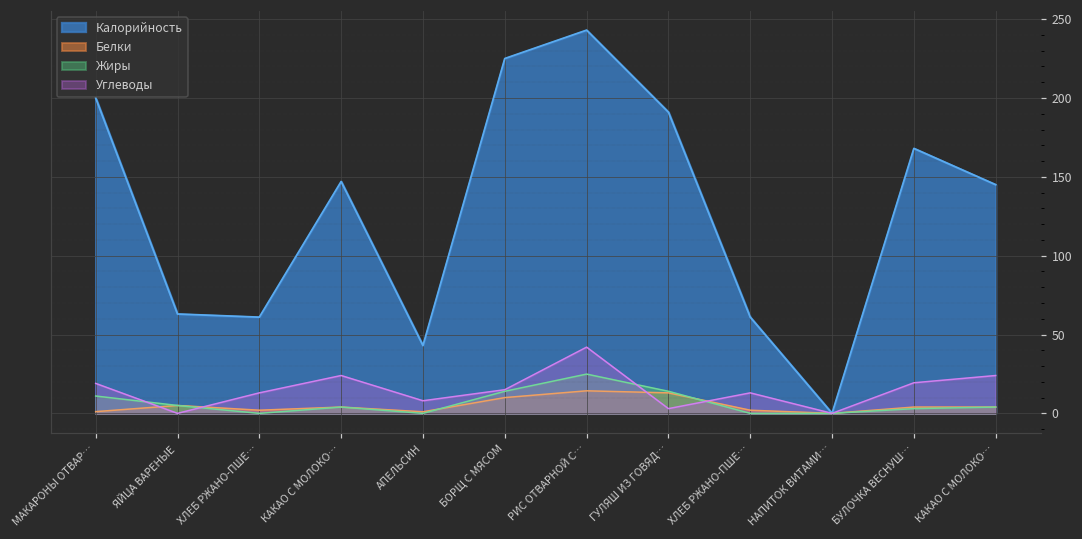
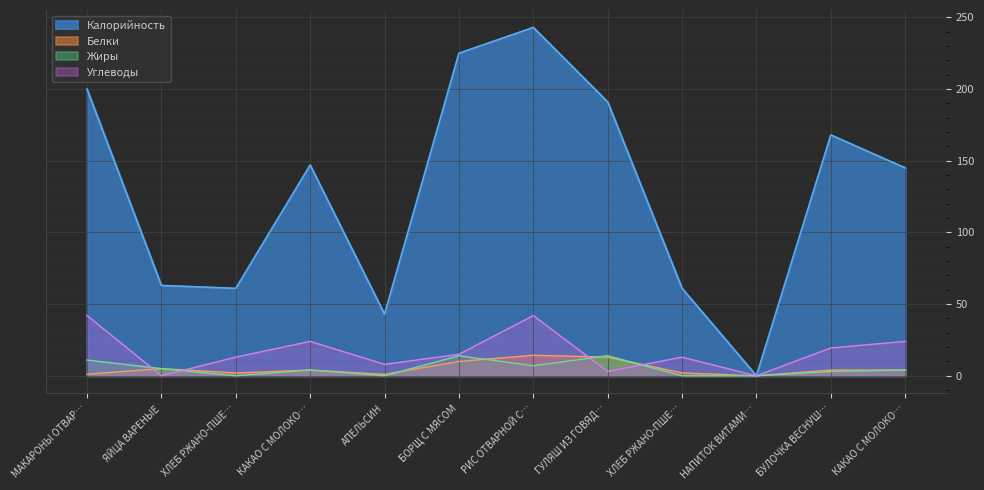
  {
    "Калорийность": {
      "МАКАРОНЫ ОТВАР…": 200,
      "ЯЙЦА ВАРЕНЫЕ": 63,
      "АПЕЛЬСИН": 43,
      "БОРЩ С МЯСОМ": 225,
      "РИС ОТВАРНОЙ С…": 243,
      "ГУЛЯШ ИЗ ГОВЯД…": 191,
      "БУЛОЧКА ВЕСНУШ…": 168
    },
    "Белки": {
      "МАКАРОНЫ ОТВАР…": 1,
      "БОРЩ С МЯСОМ": 10,
      "РИС ОТВАРНОЙ С…": 14
    },
    "Жиры": {
      "МАКАРОНЫ ОТВАР…": 11,
-     "РИС ОТВАРНОЙ С…": 25
+     "РИС ОТВАРНОЙ С…": 7
    },
    "Углеводы": {
-     "МАКАРОНЫ ОТВАР…": 19,
+     "МАКАРОНЫ ОТВАР…": 42,
      "ЯЙЦА ВАРЕНЫЕ": 0,
      "АПЕЛЬСИН": 8,
      "РИС ОТВАРНОЙ С…": 42,
      "ГУЛЯШ ИЗ ГОВЯД…": 3,
      "БУЛОЧКА ВЕСНУШ…": 19
    }
  }
